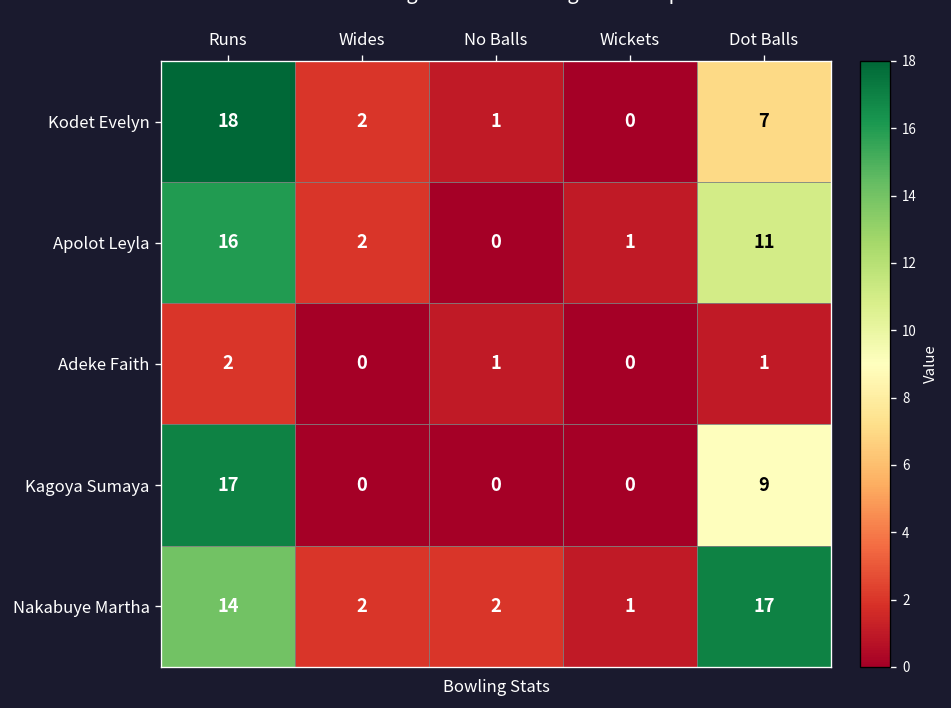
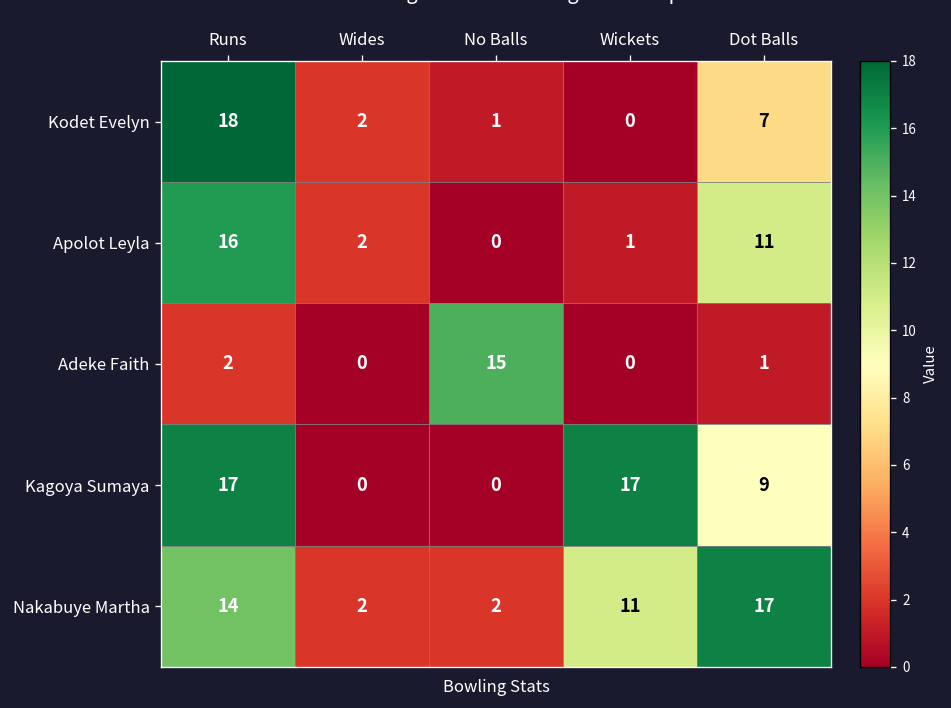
  {
    "Kodet Evelyn": {
      "Runs": 18,
      "Wides": 2,
      "No Balls": 1,
      "Wickets": 0,
      "Dot Balls": 7
    },
    "Apolot Leyla": {
      "Runs": 16,
      "Wides": 2,
      "No Balls": 0,
      "Wickets": 1,
      "Dot Balls": 11
    },
    "Adeke Faith": {
      "Runs": 2,
      "Wides": 0,
-     "No Balls": 1,
+     "No Balls": 15,
      "Wickets": 0,
      "Dot Balls": 1
    },
    "Kagoya Sumaya": {
      "Runs": 17,
      "Wides": 0,
      "No Balls": 0,
-     "Wickets": 0,
+     "Wickets": 17,
      "Dot Balls": 9
    },
    "Nakabuye Martha": {
      "Runs": 14,
      "Wides": 2,
      "No Balls": 2,
-     "Wickets": 1,
+     "Wickets": 11,
      "Dot Balls": 17
    }
  }
